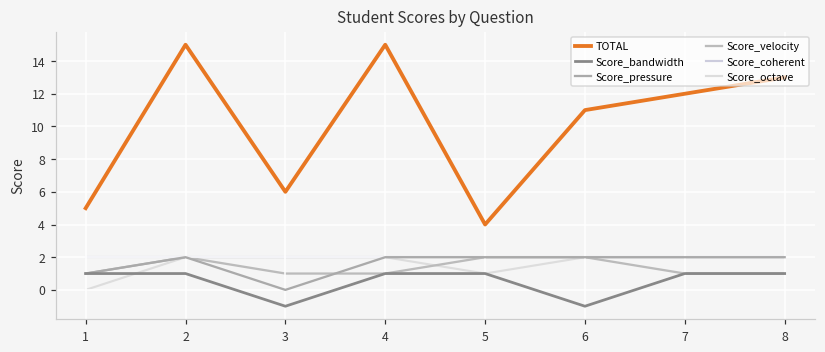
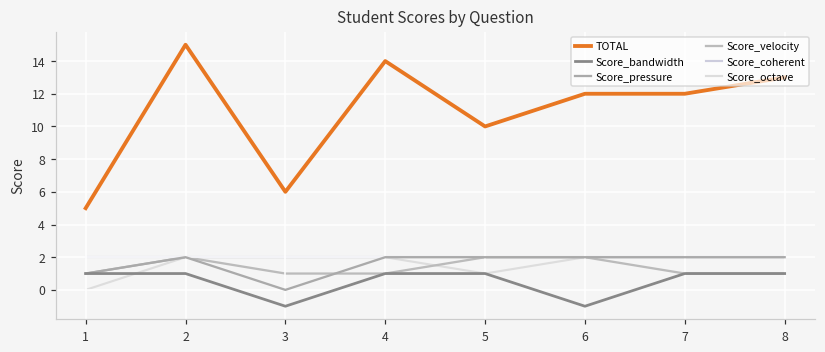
  {
    "TOTAL": {
      "1": 5,
      "2": 15,
      "3": 6,
-     "4": 15,
-     "5": 4,
-     "6": 11,
+     "4": 14,
+     "5": 10,
+     "6": 12,
      "7": 12
    }
  }
